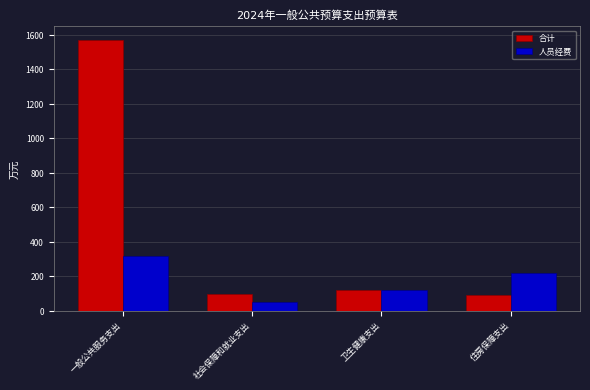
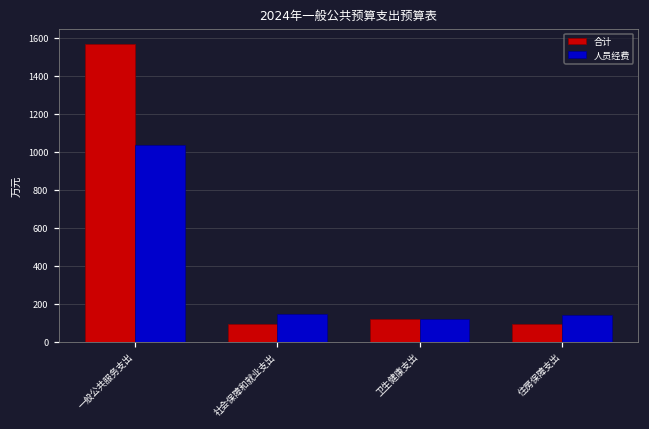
  {
    "合计": {
      "一般公共服务支出": 1570,
      "社会保障和就业支出": 90,
      "卫生健康支出": 120,
      "住房保障支出": 90
    },
    "人员经费": {
-     "一般公共服务支出": 320,
-     "社会保障和就业支出": 50,
+     "一般公共服务支出": 1040,
+     "社会保障和就业支出": 150,
      "卫生健康支出": 120,
-     "住房保障支出": 220
+     "住房保障支出": 140
    }
  }
